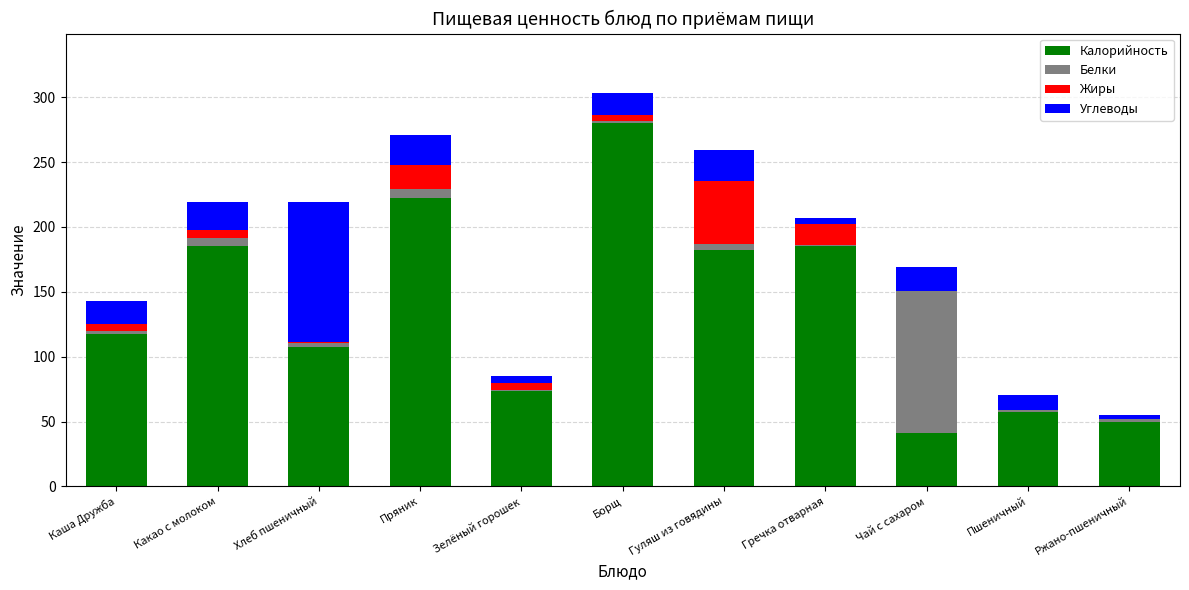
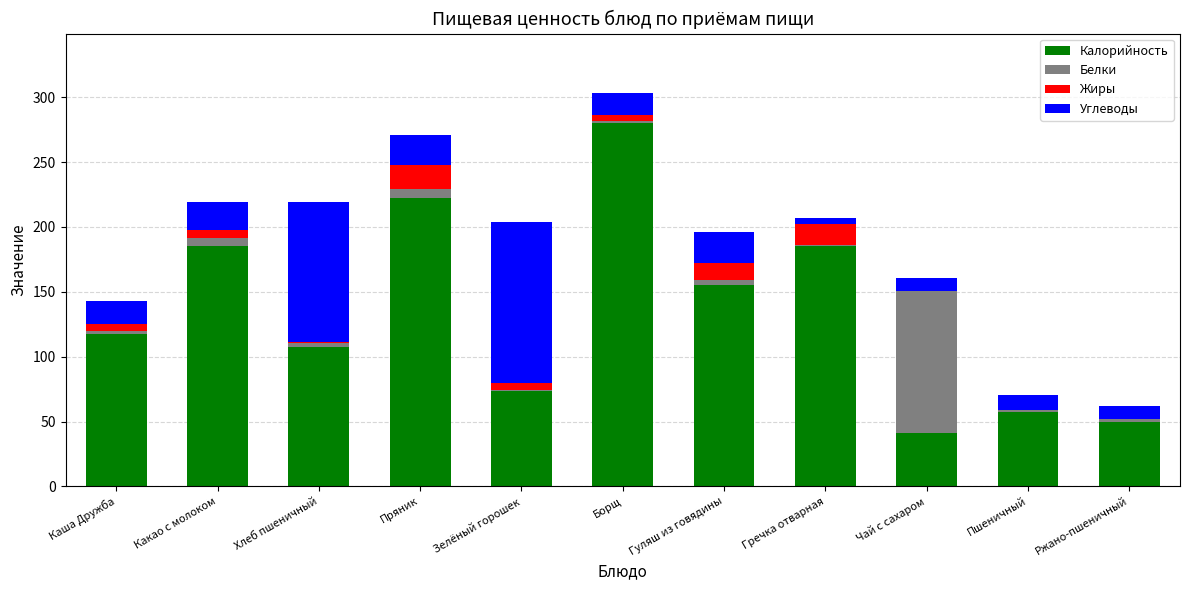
  {
    "Калорийность": {
      "Каша Дружба": 117,
      "Какао с молоком": 185,
      "Хлеб пшеничный": 107,
      "Пряник": 223,
      "Зелёный горошек": 73,
      "Борщ": 280,
-     "Гуляш из говядины": 182,
+     "Гуляш из говядины": 155,
      "Гречка отварная": 185,
      "Чай с сахаром": 41,
      "Пшеничный": 57,
      "Ржано-пшеничный": 50
    },
    "Белки": {
      "Каша Дружба": 3,
      "Какао с молоком": 6,
      "Хлеб пшеничный": 3,
      "Пряник": 7,
      "Гуляш из говядины": 4,
      "Чай с сахаром": 110
    },
    "Жиры": {
      "Каша Дружба": 5,
      "Какао с молоком": 6,
      "Пряник": 18,
      "Зелёный горошек": 5,
      "Борщ": 5,
-     "Гуляш из говядины": 49,
+     "Гуляш из говядины": 13,
      "Гречка отварная": 16
    },
    "Углеводы": {
      "Каша Дружба": 17,
      "Какао с молоком": 22,
      "Хлеб пшеничный": 108,
      "Пряник": 23,
-     "Зелёный горошек": 5,
+     "Зелёный горошек": 124,
      "Борщ": 17,
      "Гуляш из говядины": 24,
      "Гречка отварная": 5,
-     "Чай с сахаром": 18,
+     "Чай с сахаром": 10,
      "Пшеничный": 11,
-     "Ржано-пшеничный": 3
+     "Ржано-пшеничный": 10
    }
  }
